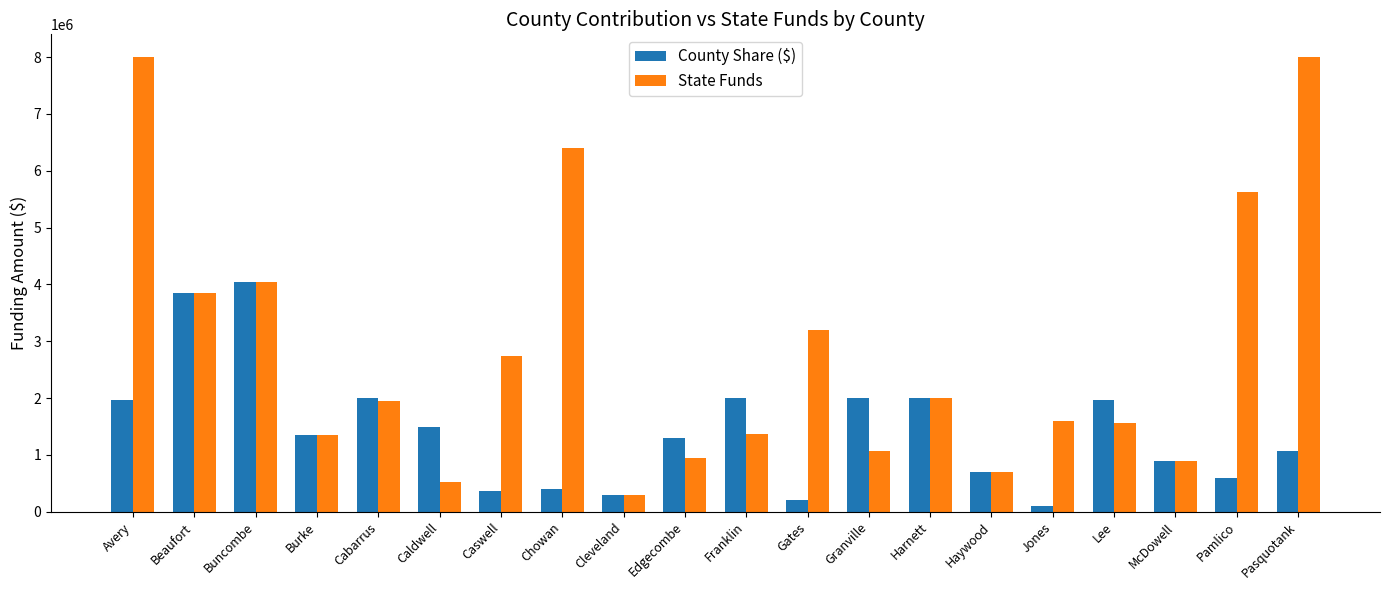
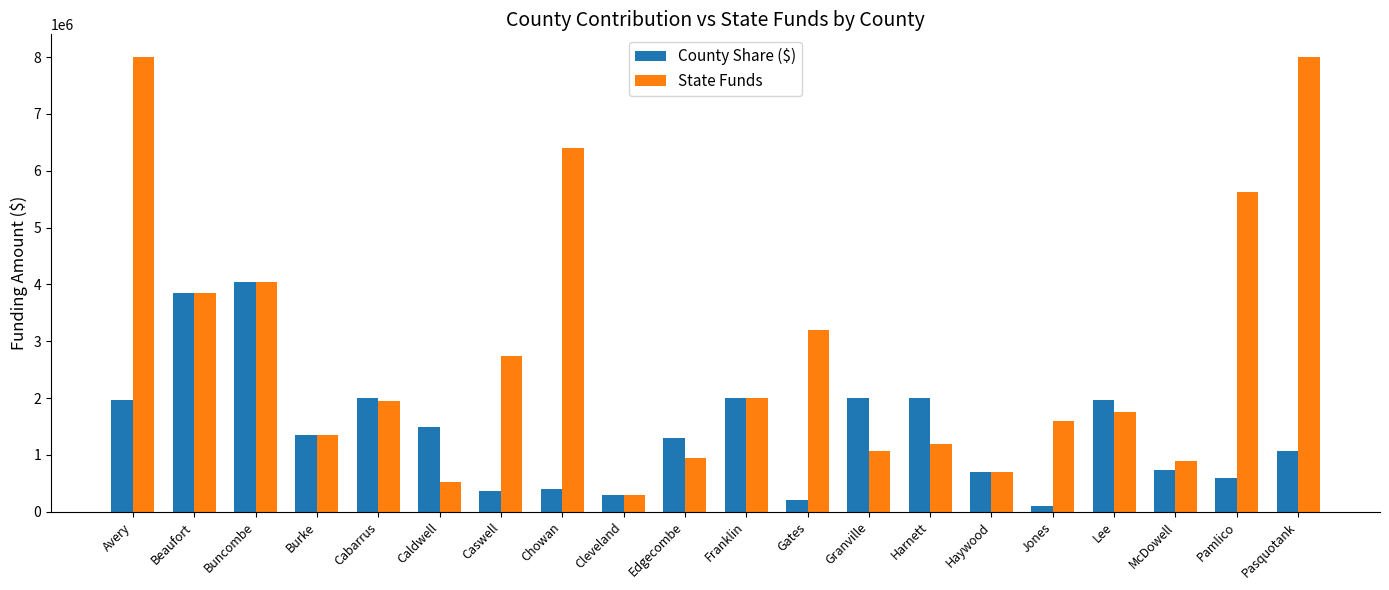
  {
    "County Share ($)": {
      "Avery": 2000000,
      "Beaufort": 3900000,
      "Buncombe": 4000000,
      "Burke": 1400000,
      "Cabarrus": 2000000,
      "Caldwell": 1500000,
      "Caswell": 400000,
      "Chowan": 400000,
      "Cleveland": 300000,
      "Edgecombe": 1300000,
      "Franklin": 2000000,
      "Gates": 200000,
      "Granville": 2000000,
      "Harnett": 2000000,
      "Haywood": 700000,
      "Jones": 100000,
      "Lee": 2000000,
-     "McDowell": 900000,
+     "McDowell": 700000,
      "Pamlico": 600000,
      "Pasquotank": 1100000
    },
    "State Funds": {
      "Avery": 8000000,
      "Beaufort": 3800000,
      "Buncombe": 4000000,
      "Burke": 1400000,
      "Cabarrus": 2000000,
      "Caldwell": 500000,
      "Caswell": 2700000,
      "Chowan": 6400000,
      "Cleveland": 300000,
      "Edgecombe": 1000000,
-     "Franklin": 1400000,
+     "Franklin": 2000000,
      "Gates": 3200000,
      "Granville": 1100000,
-     "Harnett": 2000000,
+     "Harnett": 1200000,
      "Haywood": 700000,
      "Jones": 1600000,
-     "Lee": 1600000,
+     "Lee": 1800000,
      "McDowell": 900000,
      "Pamlico": 5600000,
      "Pasquotank": 8000000
    }
  }
